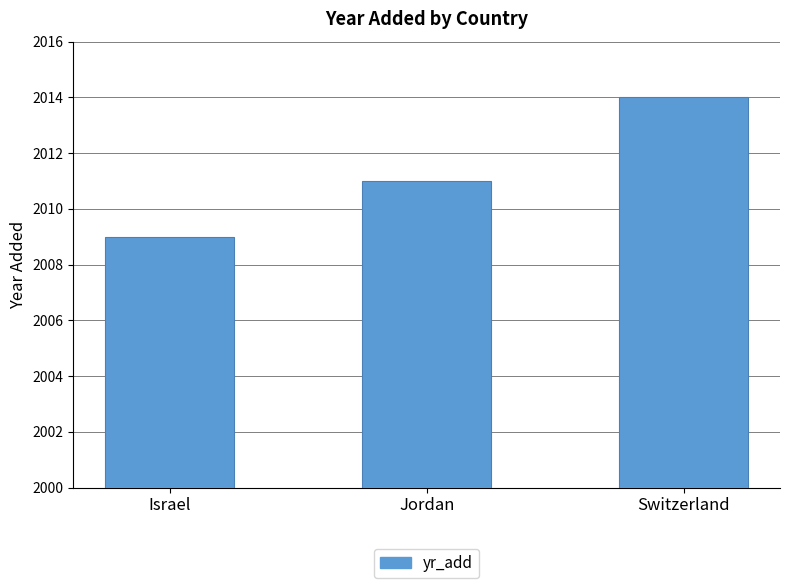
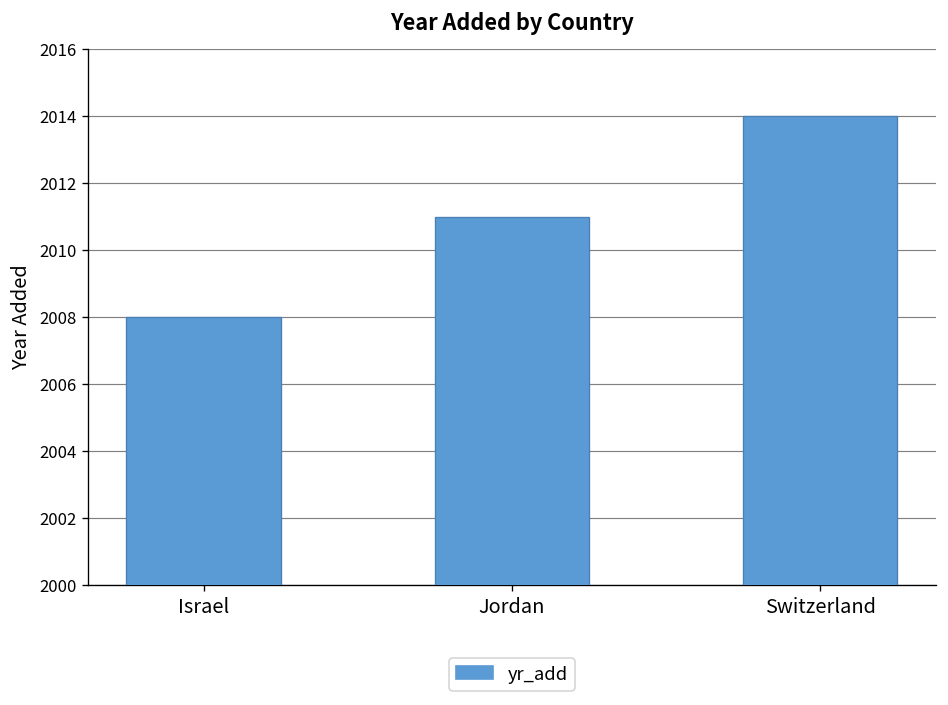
  {
-   "Israel": 2009,
+   "Israel": 2008,
    "Jordan": 2011,
    "Switzerland": 2014
  }
